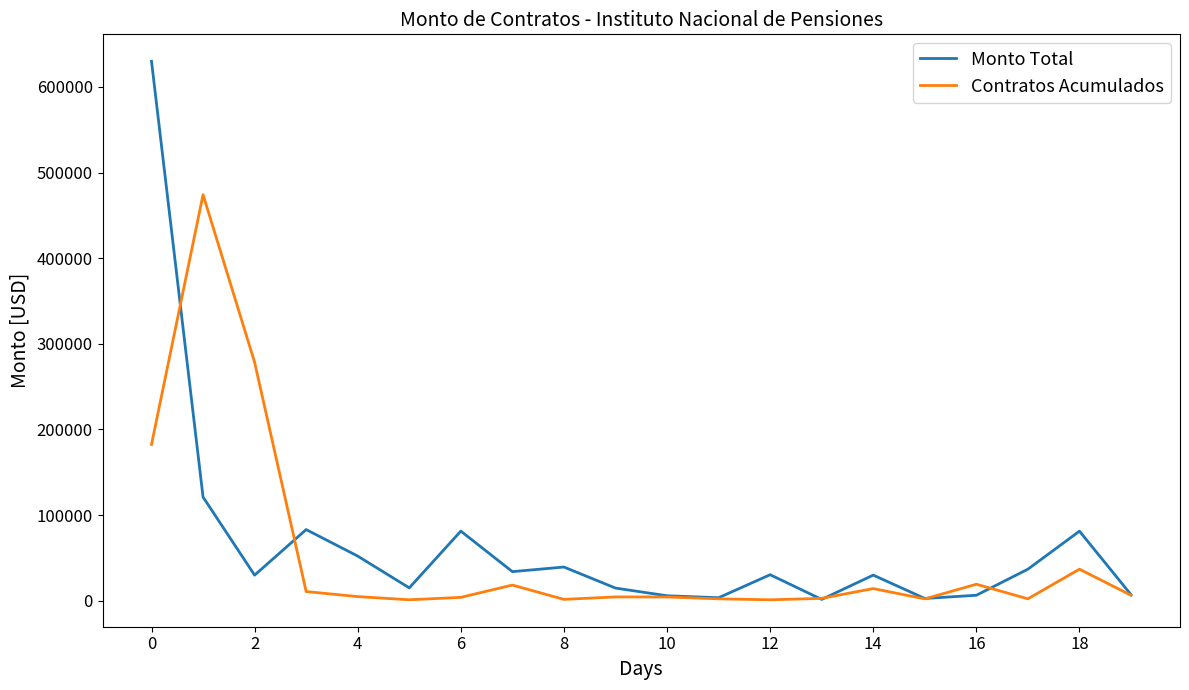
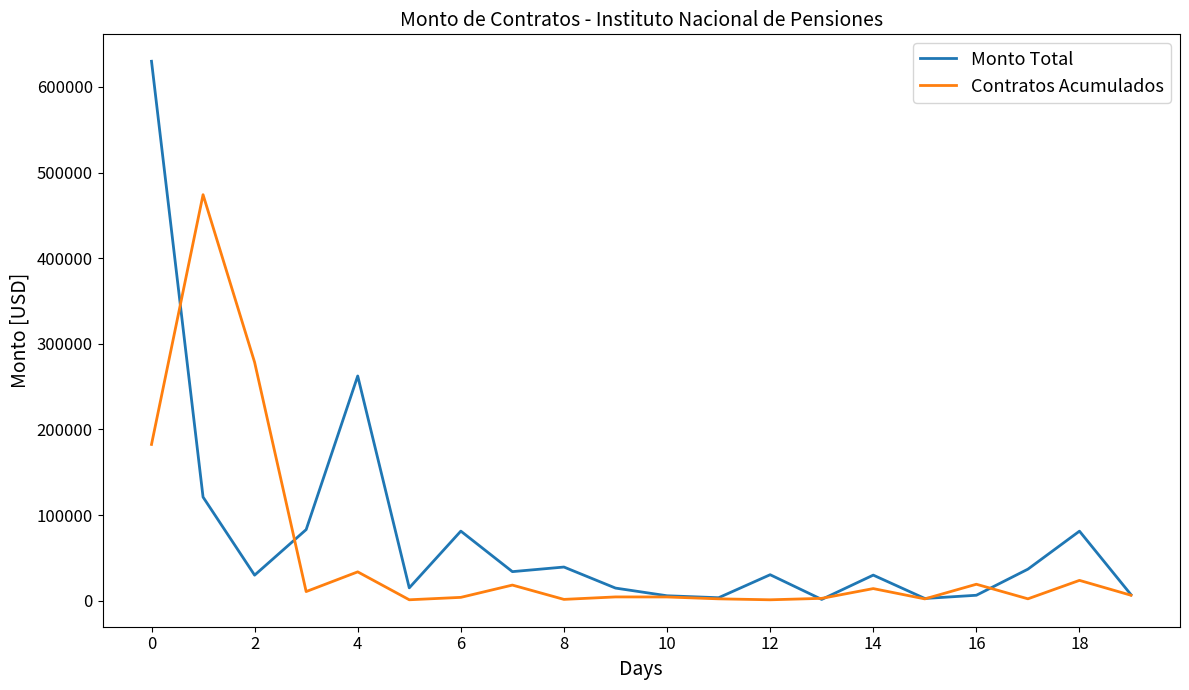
  {
    "Monto Total": {
      "0": 630000,
      "2": 30000,
-     "4": 50000,
+     "4": 260000,
      "6": 80000,
      "8": 40000,
      "12": 30000,
      "14": 30000,
      "16": 10000,
      "18": 80000
    },
    "Contratos Acumulados": {
      "0": 180000,
      "2": 280000,
-     "4": 0,
+     "4": 30000,
      "6": 0,
      "8": 0,
      "12": 0,
      "14": 10000,
      "16": 20000,
-     "18": 40000
+     "18": 20000
    }
  }
